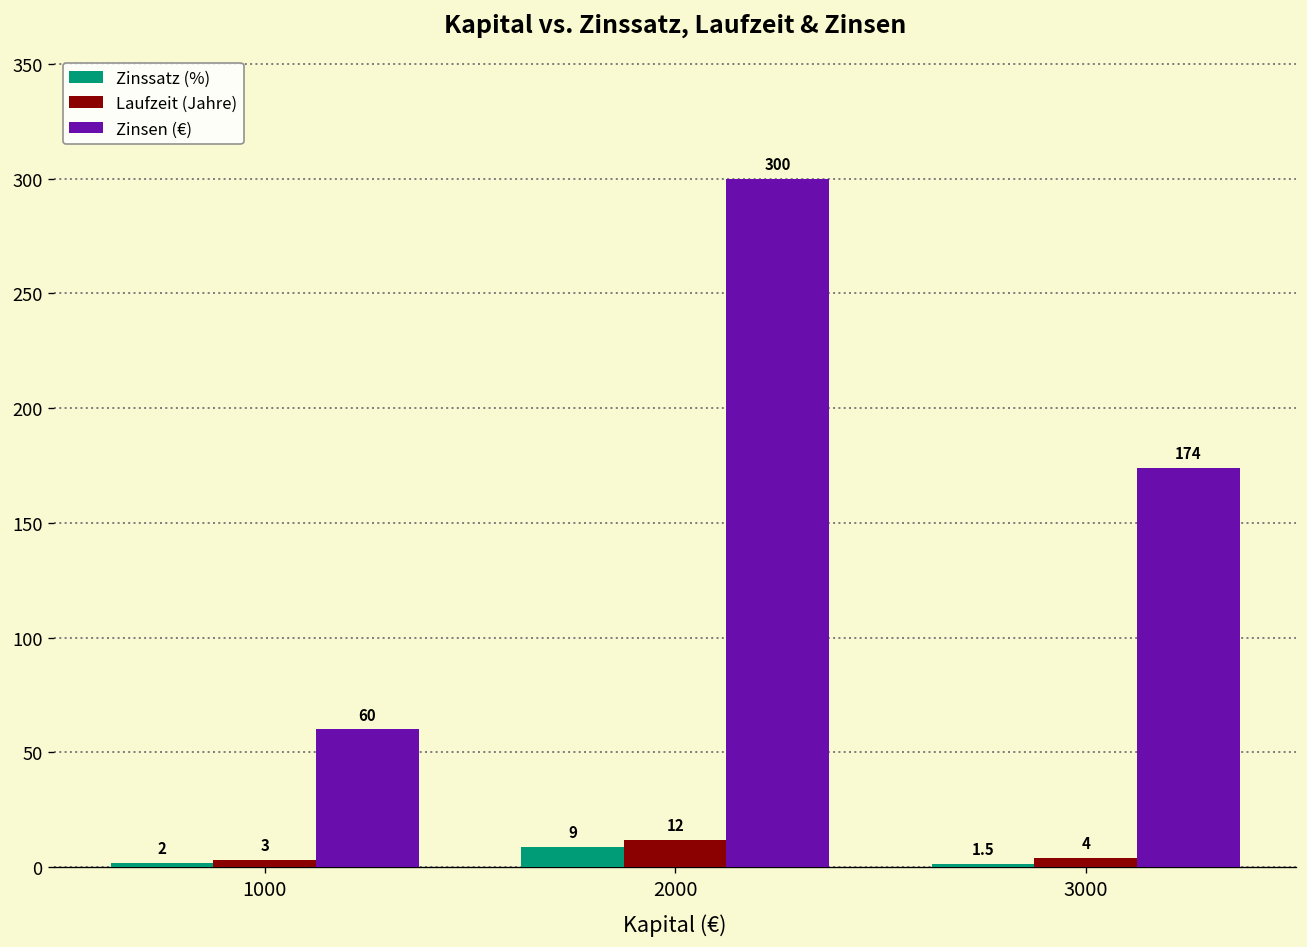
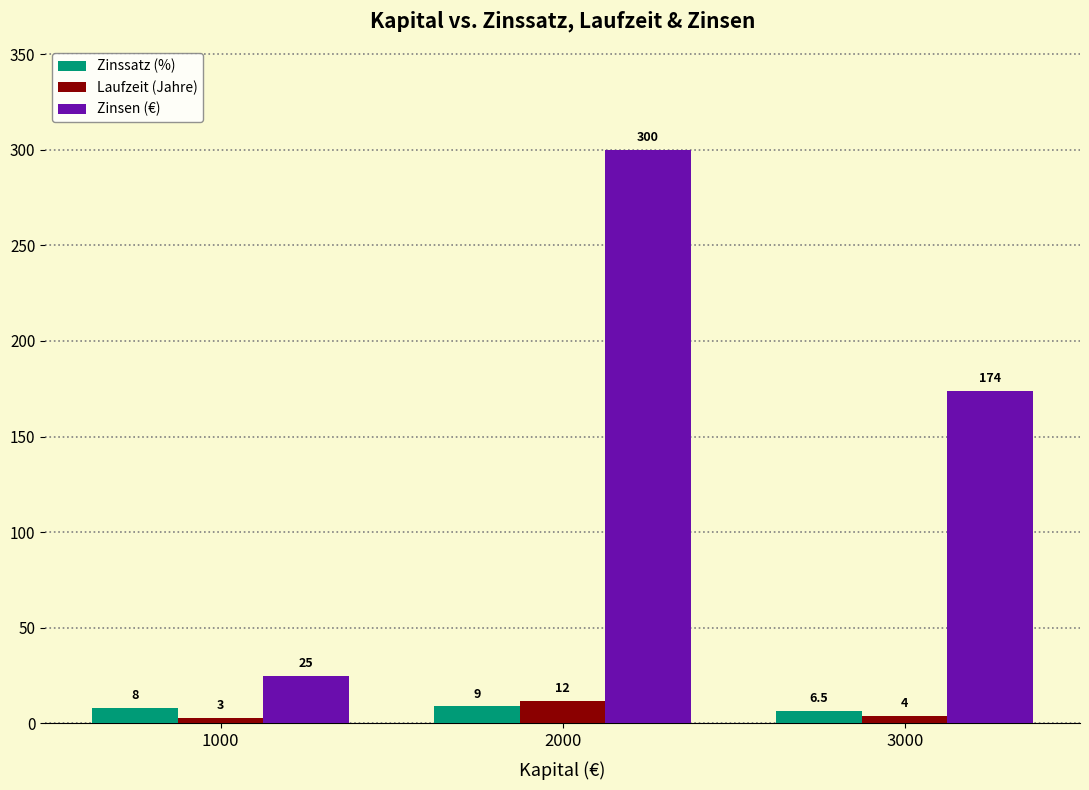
  {
    "Zinssatz (%)": {
-     "1000": 2,
+     "1000": 8,
      "2000": 9,
-     "3000": 1.5
+     "3000": 6.5
    },
    "Laufzeit (Jahre)": {
      "1000": 3,
      "2000": 12,
      "3000": 4
    },
    "Zinsen (€)": {
-     "1000": 60,
+     "1000": 25,
      "2000": 300,
      "3000": 174
    }
  }
